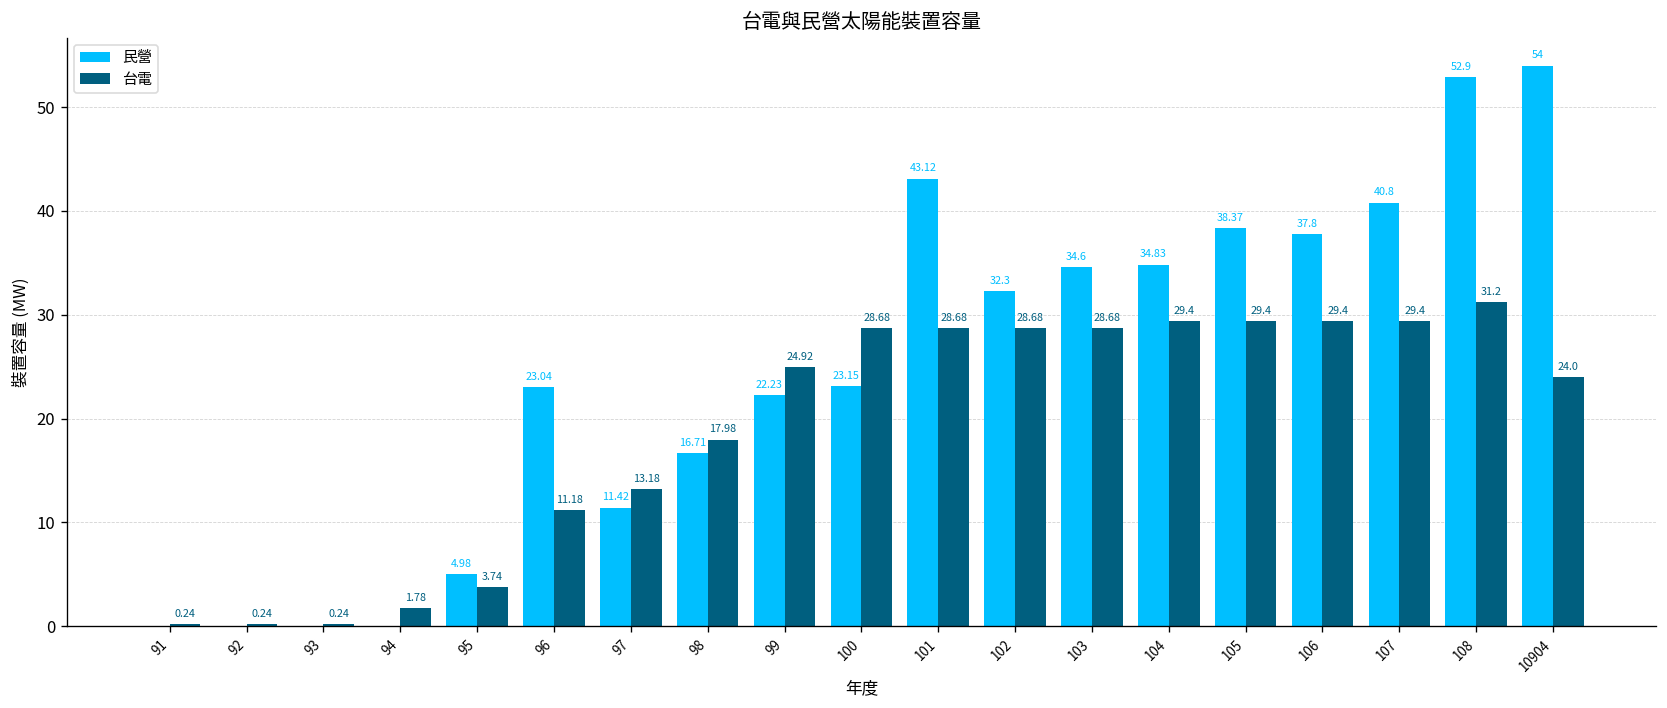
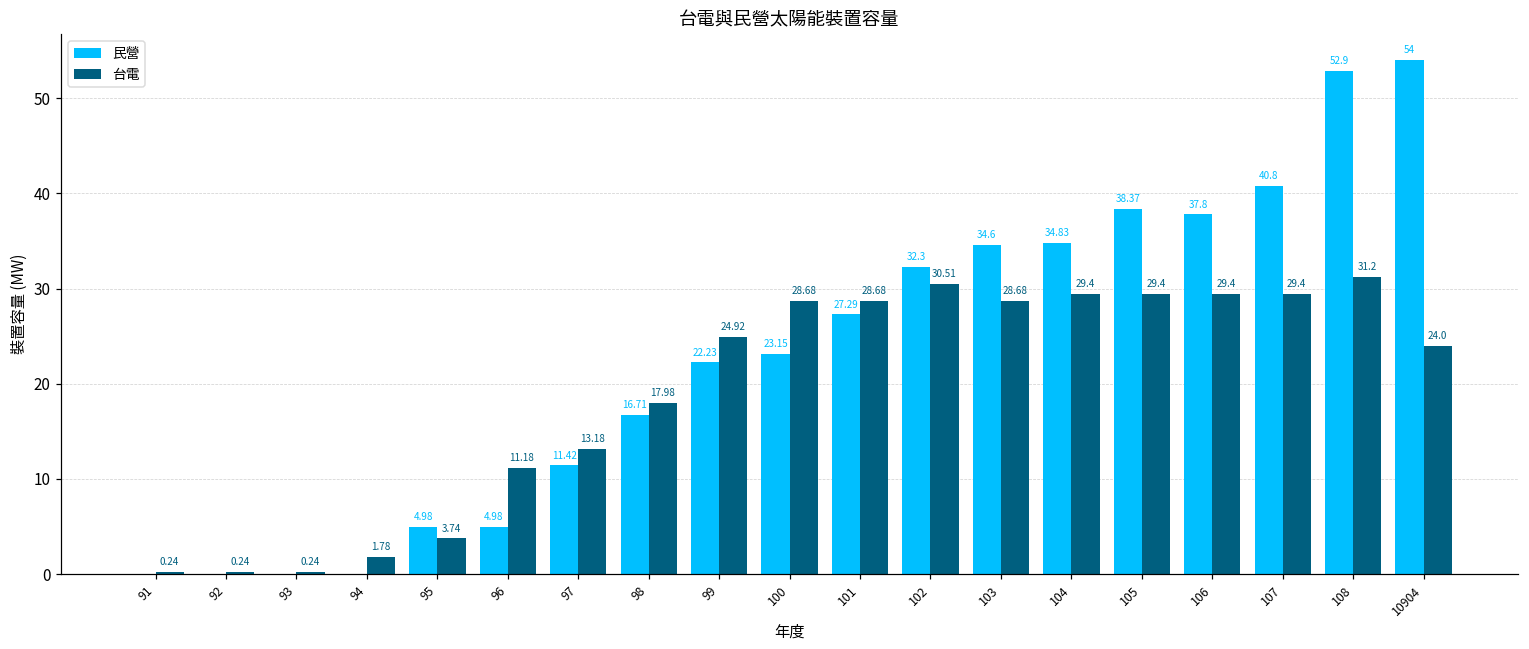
  {
    "民營": {
      "95": 4.98,
-     "96": 23.04,
+     "96": 4.98,
      "97": 11.42,
      "98": 16.71,
      "99": 22.23,
      "100": 23.15,
-     "101": 43.12,
+     "101": 27.29,
      "102": 32.3,
      "103": 34.6,
      "104": 34.83,
      "105": 38.37,
      "106": 37.8,
      "107": 40.8,
      "108": 52.9,
      "10904": 54
    },
    "台電": {
      "91": 0.24,
      "92": 0.24,
      "93": 0.24,
      "94": 1.78,
      "95": 3.74,
      "96": 11.18,
      "97": 13.18,
      "98": 17.98,
      "99": 24.92,
      "100": 28.68,
      "101": 28.68,
-     "102": 28.68,
+     "102": 30.51,
      "103": 28.68,
      "104": 29.4,
      "105": 29.4,
      "106": 29.4,
      "107": 29.4,
      "108": 31.2,
      "10904": 24.0
    }
  }
